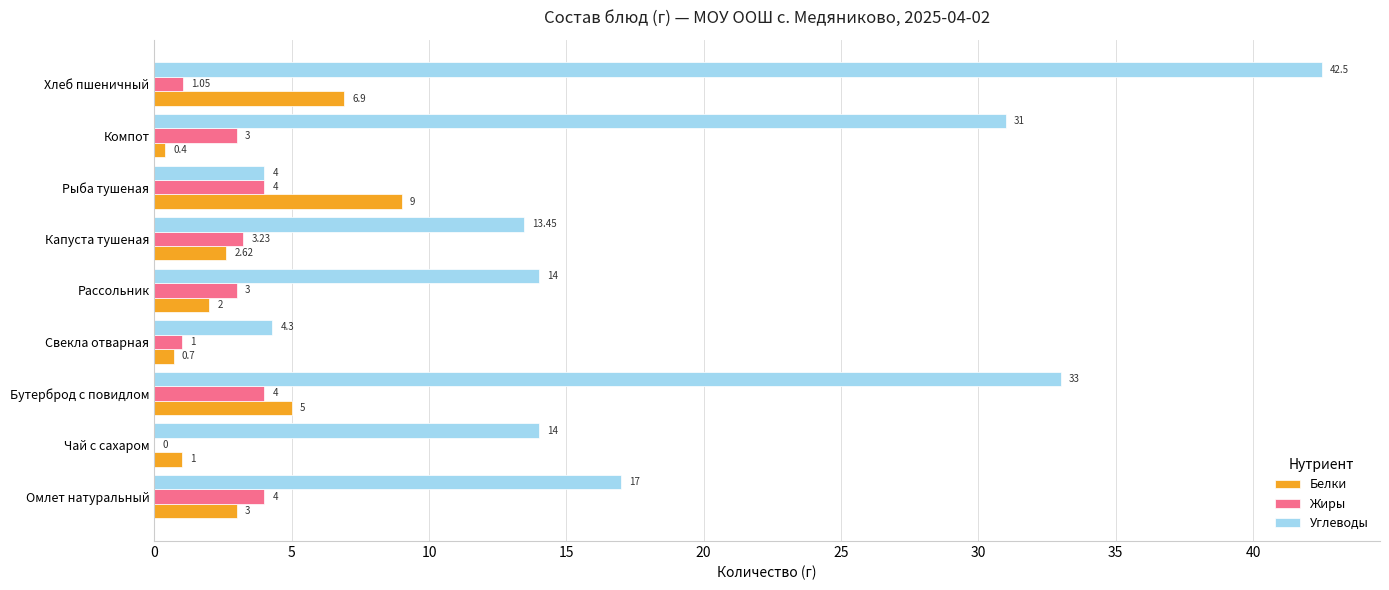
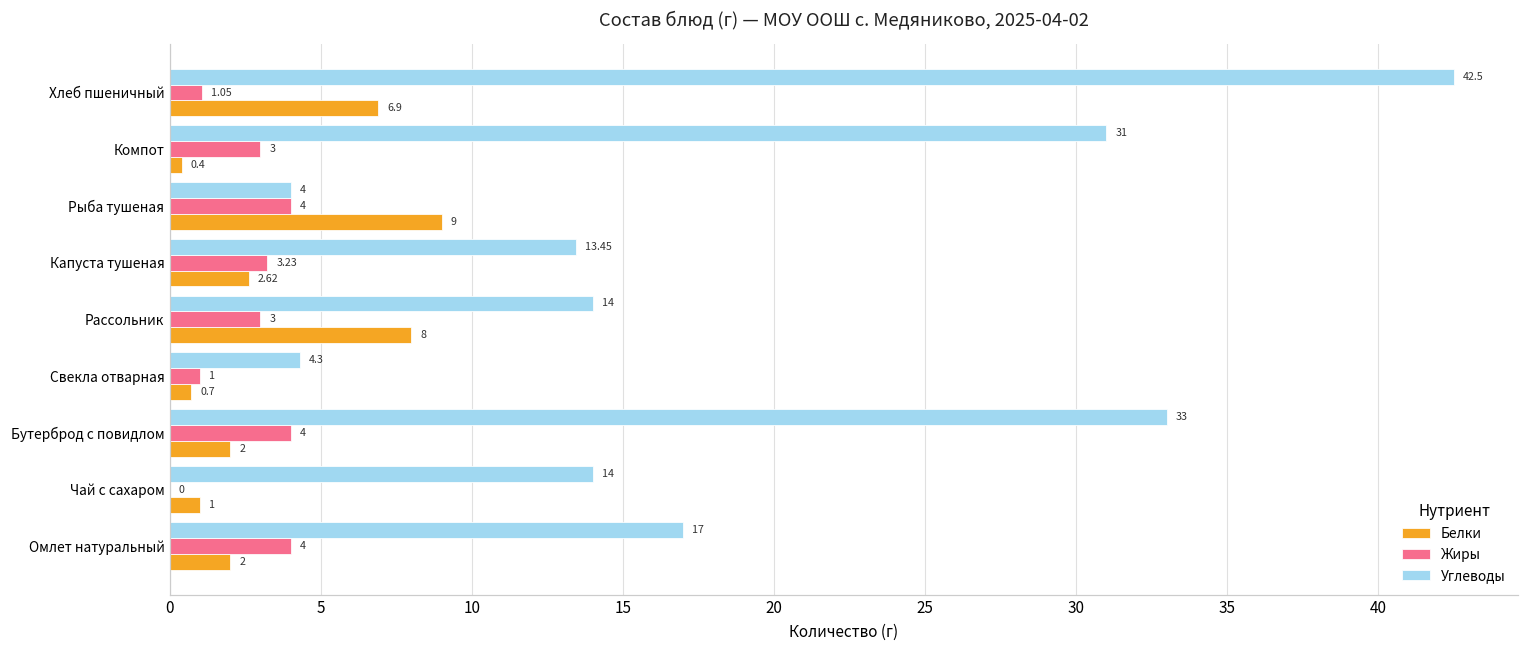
  {
    "Белки": {
      "Хлеб пшеничный": 6.9,
      "Компот": 0.4,
      "Рыба тушеная": 9,
      "Капуста тушеная": 2.62,
-     "Рассольник": 2,
+     "Рассольник": 8,
      "Свекла отварная": 0.7,
-     "Бутерброд с повидлом": 5,
+     "Бутерброд с повидлом": 2,
      "Чай с сахаром": 1,
-     "Омлет натуральный": 3
+     "Омлет натуральный": 2
    },
    "Жиры": {
      "Хлеб пшеничный": 1.05,
      "Компот": 3,
      "Рыба тушеная": 4,
      "Капуста тушеная": 3.23,
      "Рассольник": 3,
      "Свекла отварная": 1,
      "Бутерброд с повидлом": 4,
      "Чай с сахаром": 0,
      "Омлет натуральный": 4
    },
    "Углеводы": {
      "Хлеб пшеничный": 42.5,
      "Компот": 31,
      "Рыба тушеная": 4,
      "Капуста тушеная": 13.45,
      "Рассольник": 14,
      "Свекла отварная": 4.3,
      "Бутерброд с повидлом": 33,
      "Чай с сахаром": 14,
      "Омлет натуральный": 17
    }
  }
